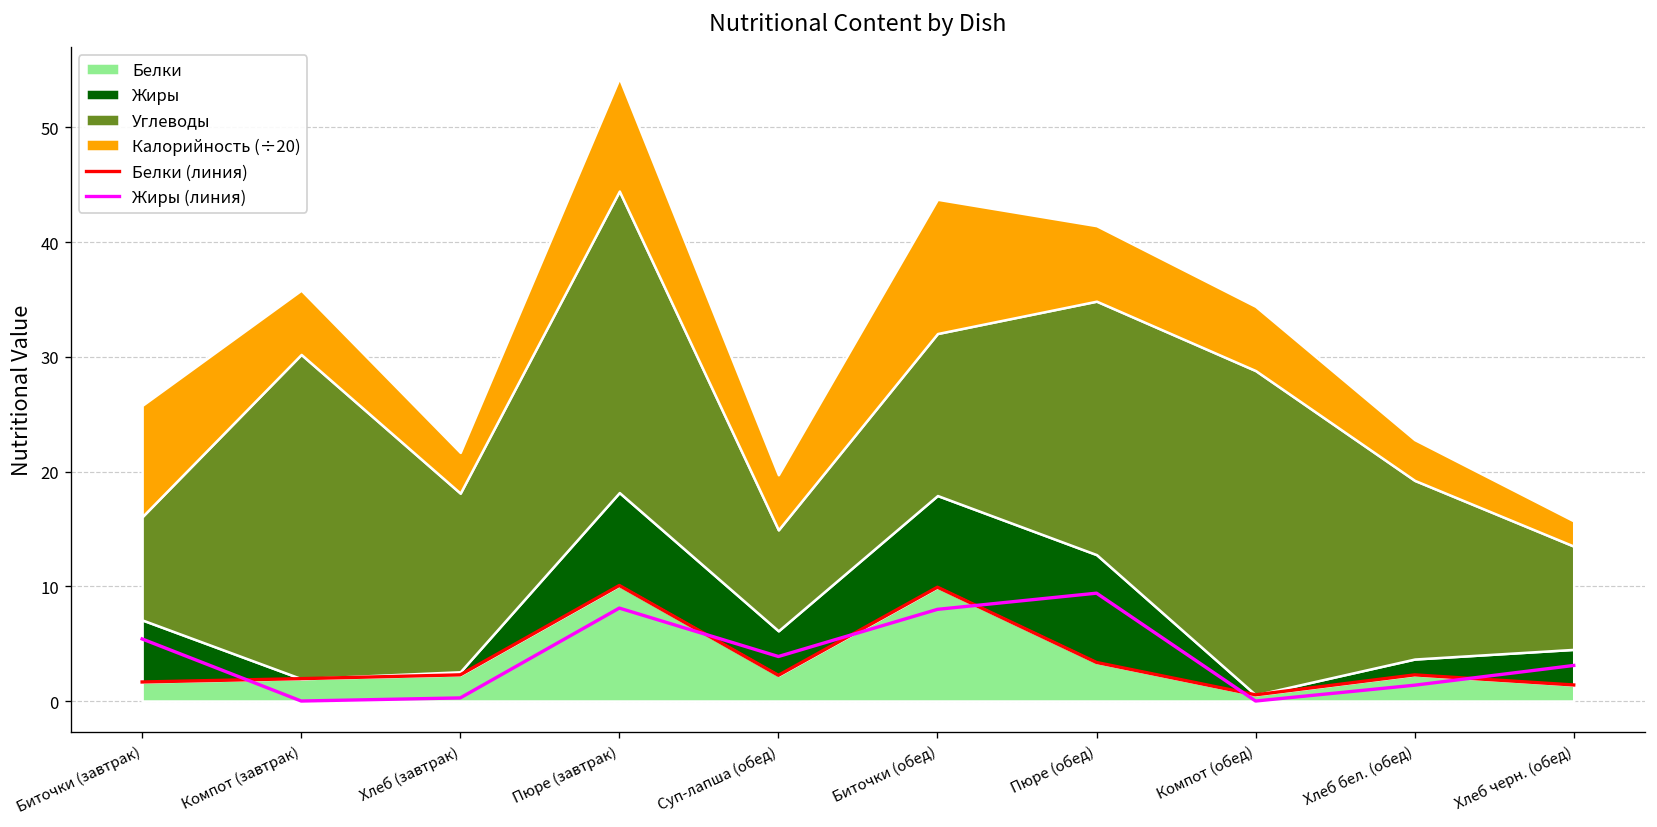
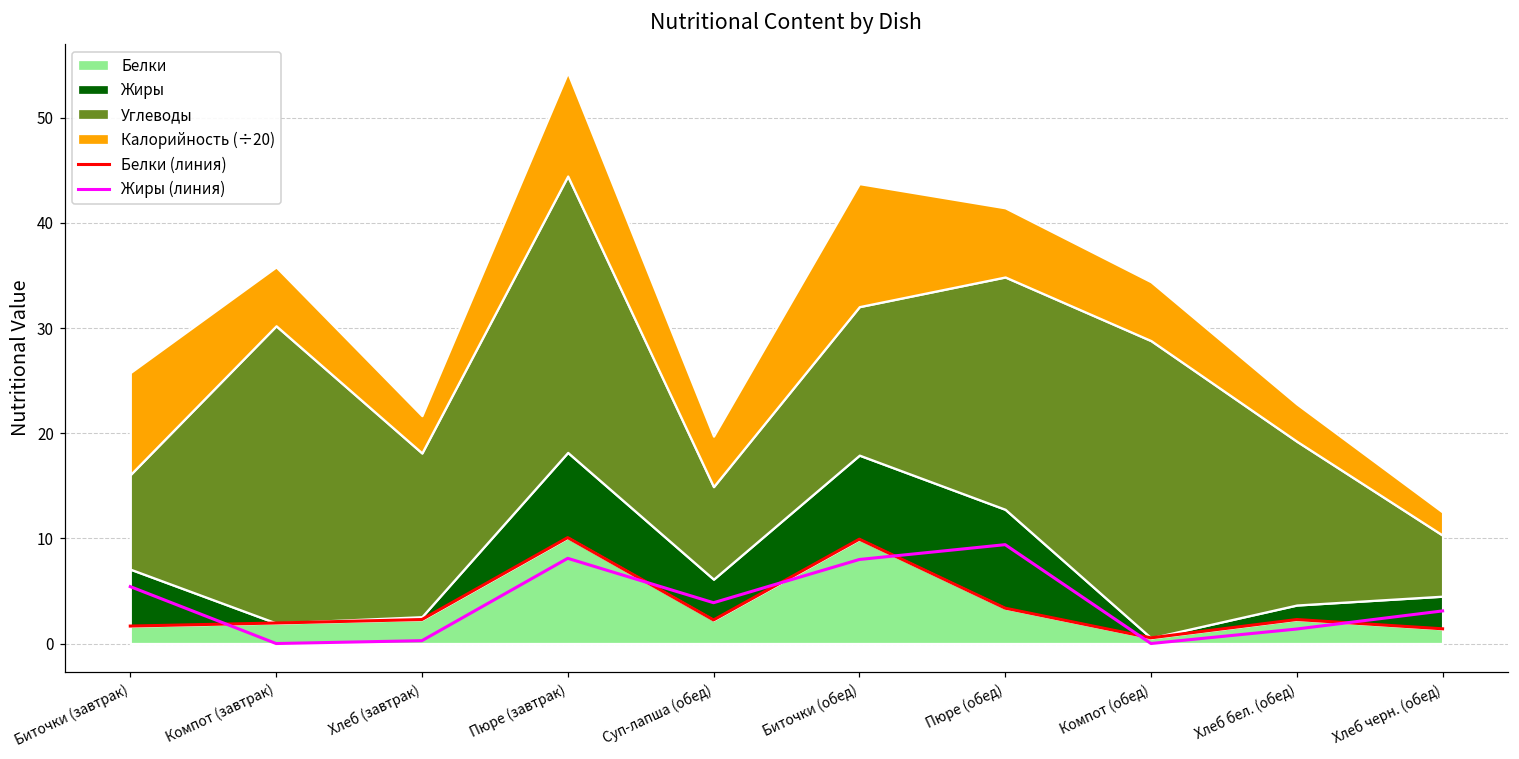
  {
    "Белки": {
      "Биточки (завтрак)": 2,
      "Хлеб (завтрак)": 2,
      "Пюре (завтрак)": 10,
      "Суп-лапша (обед)": 2,
      "Биточки (обед)": 10,
      "Пюре (обед)": 3,
      "Хлеб бел. (обед)": 2,
      "Хлеб черн. (обед)": 1
    },
    "Жиры (линия)": {
      "Биточки (завтрак)": 5,
      "Компот (завтрак)": 0,
      "Хлеб (завтрак)": 0,
      "Пюре (завтрак)": 8,
      "Суп-лапша (обед)": 4,
      "Биточки (обед)": 8,
      "Пюре (обед)": 9,
      "Компот (обед)": 0,
      "Хлеб бел. (обед)": 1,
      "Хлеб черн. (обед)": 3
    },
    "Углеводы": {
-     "Хлеб черн. (обед)": 9
+     "Хлеб черн. (обед)": 6
    },
    "Калорийность (÷20)": {
      "Биточки (завтрак)": 10,
      "Компот (завтрак)": 6,
      "Хлеб (завтрак)": 4,
      "Пюре (завтрак)": 10,
      "Суп-лапша (обед)": 5,
      "Биточки (обед)": 12,
      "Пюре (обед)": 7,
      "Компот (обед)": 6,
      "Хлеб бел. (обед)": 4,
      "Хлеб черн. (обед)": 2
    }
  }
